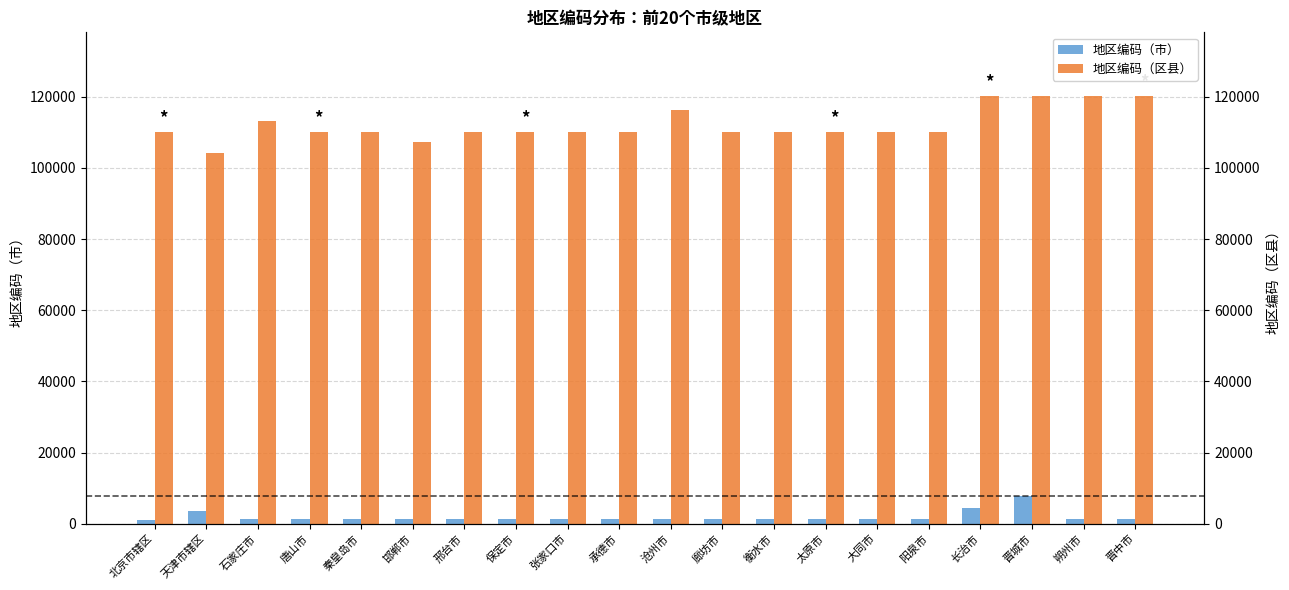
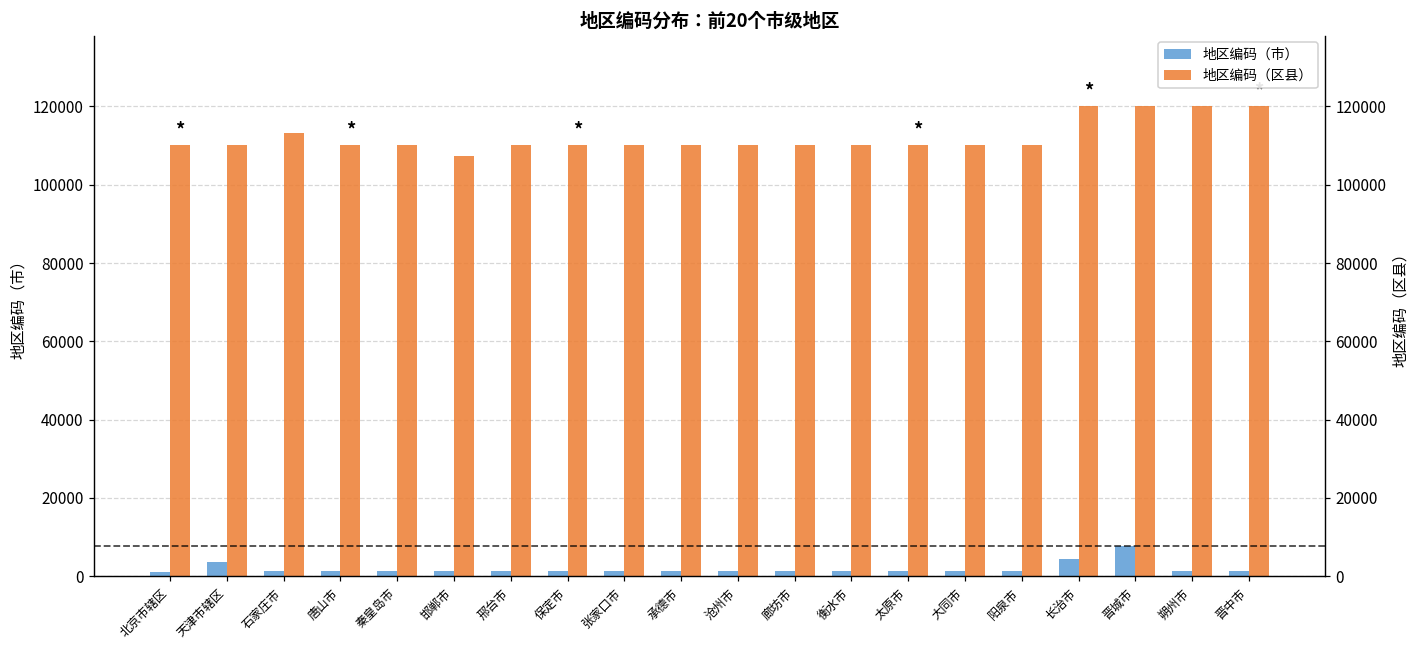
  {
    "地区编码（市）": {
      "北京市辖区": 1000,
      "天津市辖区": 4000,
      "石家庄市": 1000,
      "唐山市": 1000,
      "秦皇岛市": 1000,
      "邯郸市": 1000,
      "邢台市": 1000,
      "保定市": 1000,
      "张家口市": 1000,
      "承德市": 1000,
      "沧州市": 1000,
      "廊坊市": 1000,
      "衡水市": 1000,
      "太原市": 1000,
      "大同市": 1000,
      "阳泉市": 1000,
      "长治市": 4000,
      "晋城市": 8000,
      "朔州市": 1000,
      "晋中市": 1000
    },
    "地区编码（区县）": {
      "北京市辖区": 110000,
-     "天津市辖区": 104000,
+     "天津市辖区": 110000,
      "石家庄市": 113000,
      "唐山市": 110000,
      "秦皇岛市": 110000,
      "邯郸市": 107000,
      "邢台市": 110000,
      "保定市": 110000,
      "张家口市": 110000,
      "承德市": 110000,
-     "沧州市": 116000,
+     "沧州市": 110000,
      "廊坊市": 110000,
      "衡水市": 110000,
      "太原市": 110000,
      "大同市": 110000,
      "阳泉市": 110000,
      "长治市": 120000,
      "晋城市": 120000,
      "朔州市": 120000,
      "晋中市": 120000
    }
  }
